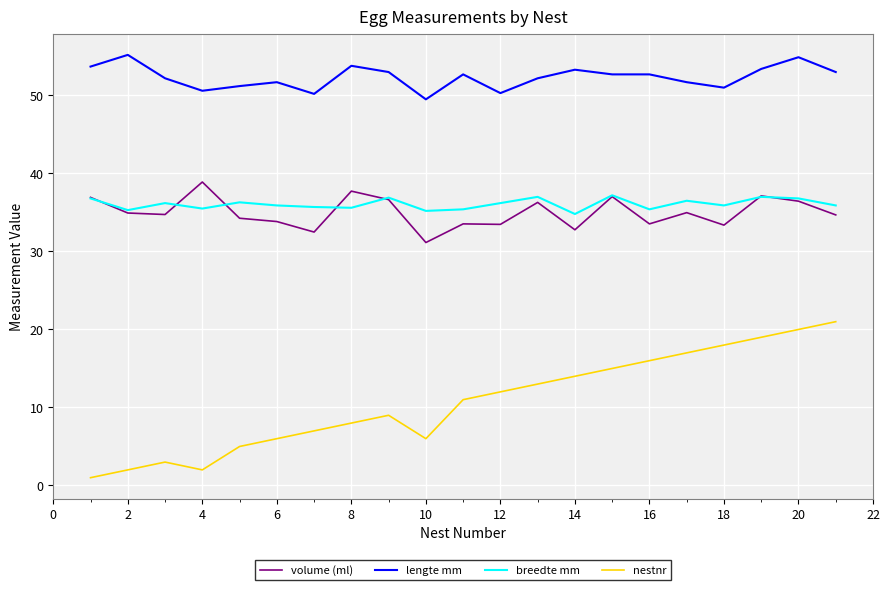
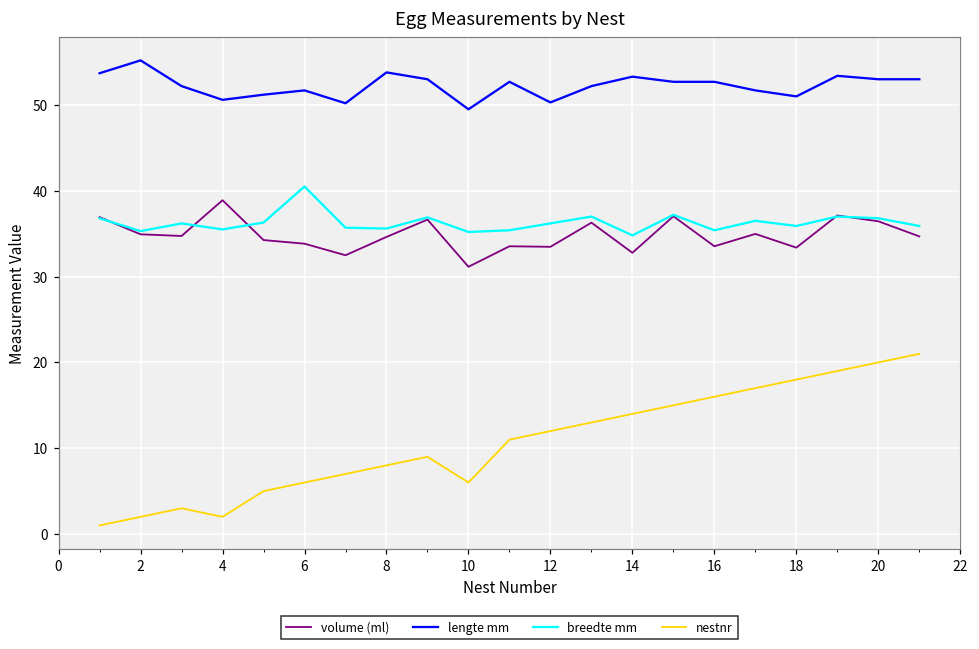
  {
    "volume (ml)": {
      "2": 35,
      "4": 39,
      "6": 34,
-     "8": 38,
+     "8": 35,
      "10": 31,
      "12": 33,
      "14": 33,
      "16": 34,
      "18": 33,
      "20": 36
    },
    "lengte mm": {
      "2": 55,
      "4": 51,
      "6": 52,
      "8": 54,
      "10": 50,
      "12": 50,
      "14": 53,
      "16": 53,
      "18": 51,
-     "20": 55
+     "20": 53
    },
    "breedte mm": {
      "2": 35,
      "4": 36,
-     "6": 36,
+     "6": 41,
      "8": 36,
      "10": 35,
      "12": 36,
      "14": 35,
      "16": 35,
      "18": 36,
      "20": 37
    },
    "nestnr": {
      "2": 2,
      "4": 2,
      "6": 6,
      "8": 8,
      "10": 6,
      "12": 12,
      "14": 14,
      "16": 16,
      "18": 18,
      "20": 20
    }
  }
